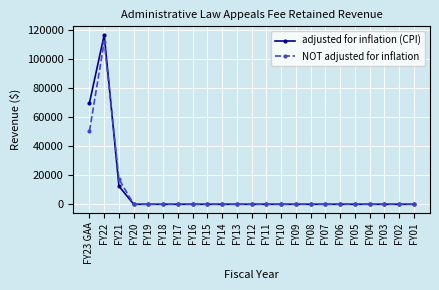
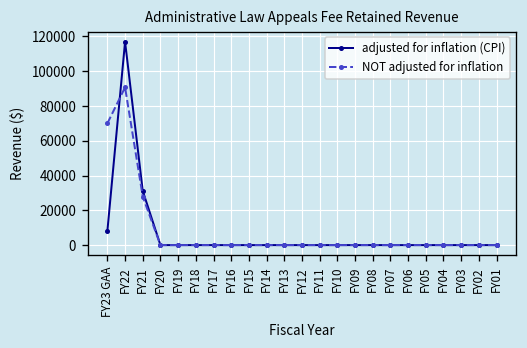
  {
    "adjusted for inflation (CPI)": {
-     "FY23 GAA": 70000,
+     "FY23 GAA": 8000,
      "FY22": 117000,
-     "FY21": 12000
+     "FY21": 31000
    },
    "NOT adjusted for inflation": {
-     "FY23 GAA": 51000,
-     "FY22": 112000,
-     "FY21": 17000
+     "FY23 GAA": 70000,
+     "FY22": 91000,
+     "FY21": 28000
    }
  }
